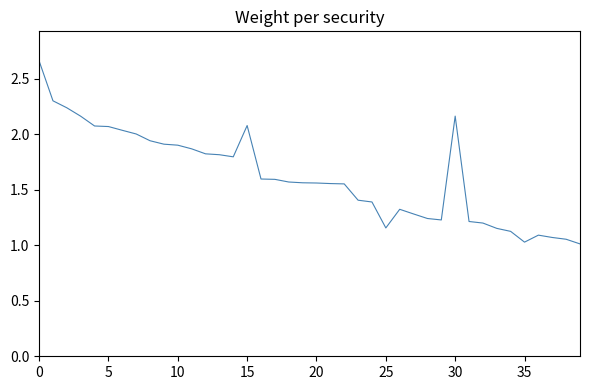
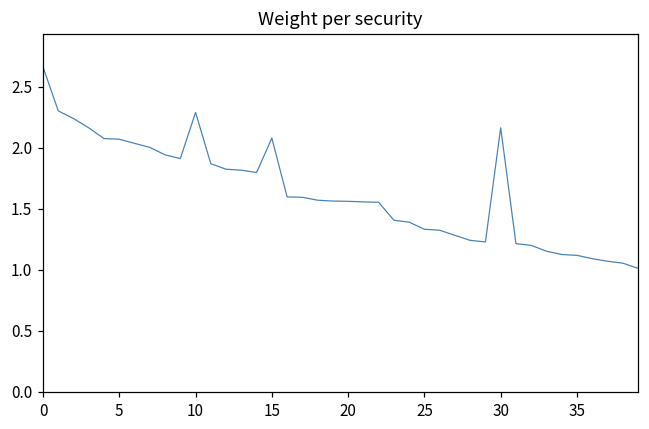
  {
    "0": 2.66,
    "5": 2.07,
-   "10": 1.90,
+   "10": 2.29,
    "15": 2.08,
    "20": 1.56,
-   "25": 1.16,
+   "25": 1.33,
    "30": 2.17,
-   "35": 1.03
+   "35": 1.12
  }
